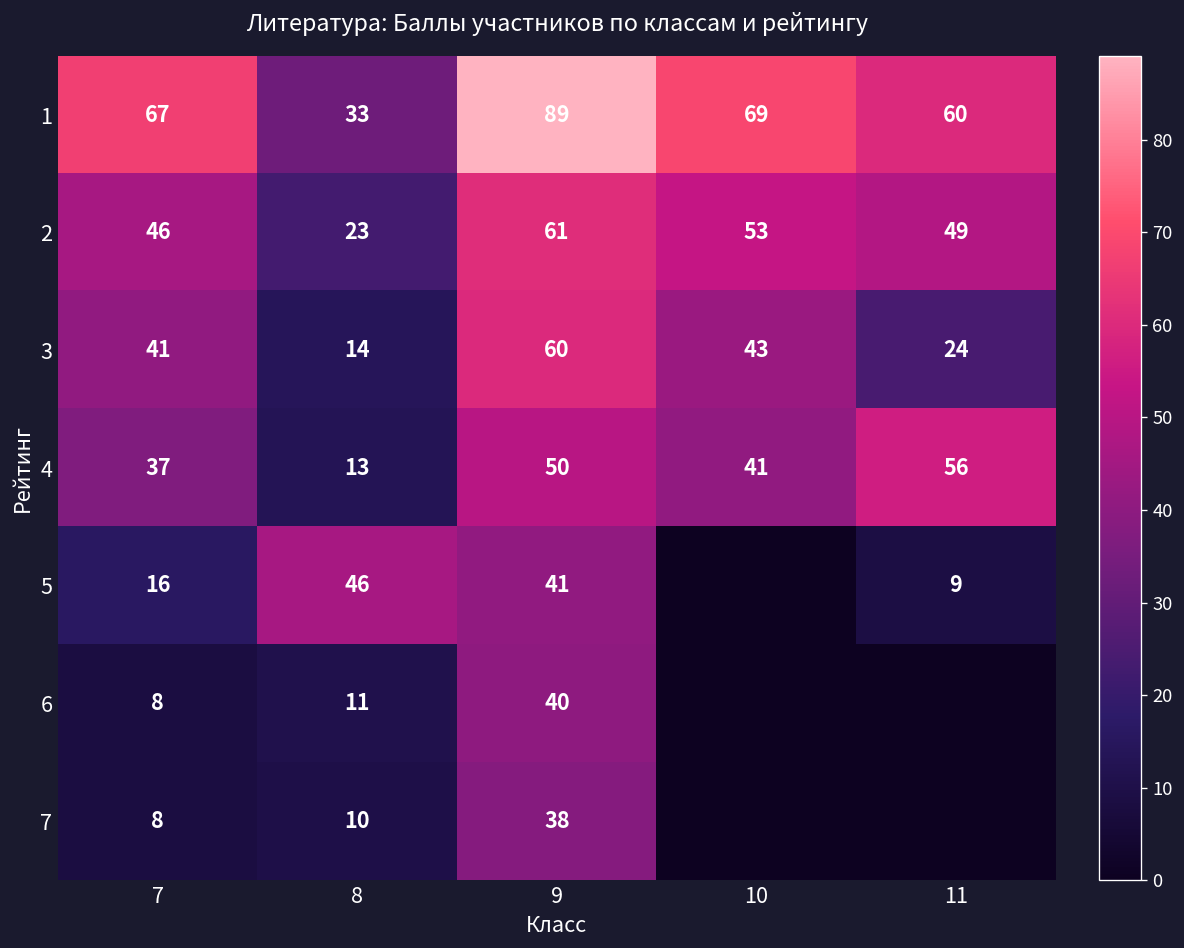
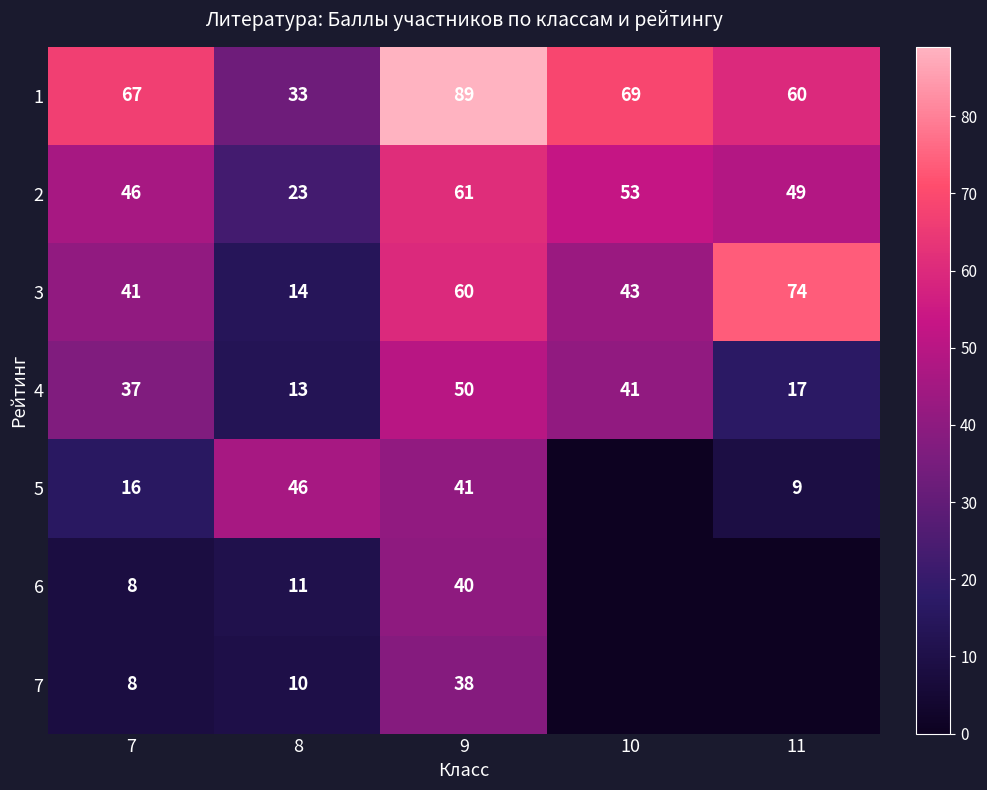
  {
    "1": {
      "7": 67,
      "8": 33,
      "9": 89,
      "10": 69,
      "11": 60
    },
    "2": {
      "7": 46,
      "8": 23,
      "9": 61,
      "10": 53,
      "11": 49
    },
    "3": {
      "7": 41,
      "8": 14,
      "9": 60,
      "10": 43,
-     "11": 24
+     "11": 74
    },
    "4": {
      "7": 37,
      "8": 13,
      "9": 50,
      "10": 41,
-     "11": 56
+     "11": 17
    },
    "5": {
      "7": 16,
      "8": 46,
      "9": 41,
      "11": 9
    },
    "6": {
      "7": 8,
      "8": 11,
      "9": 40
    },
    "7": {
      "7": 8,
      "8": 10,
      "9": 38
    }
  }
